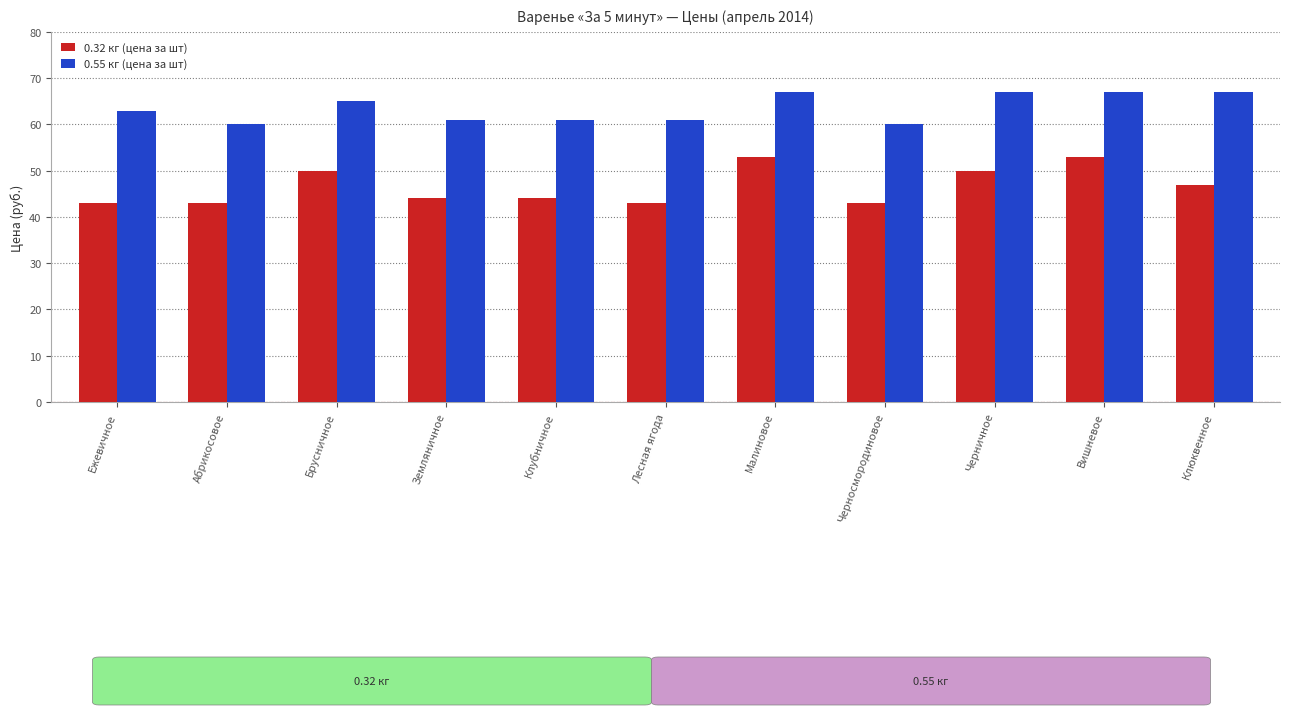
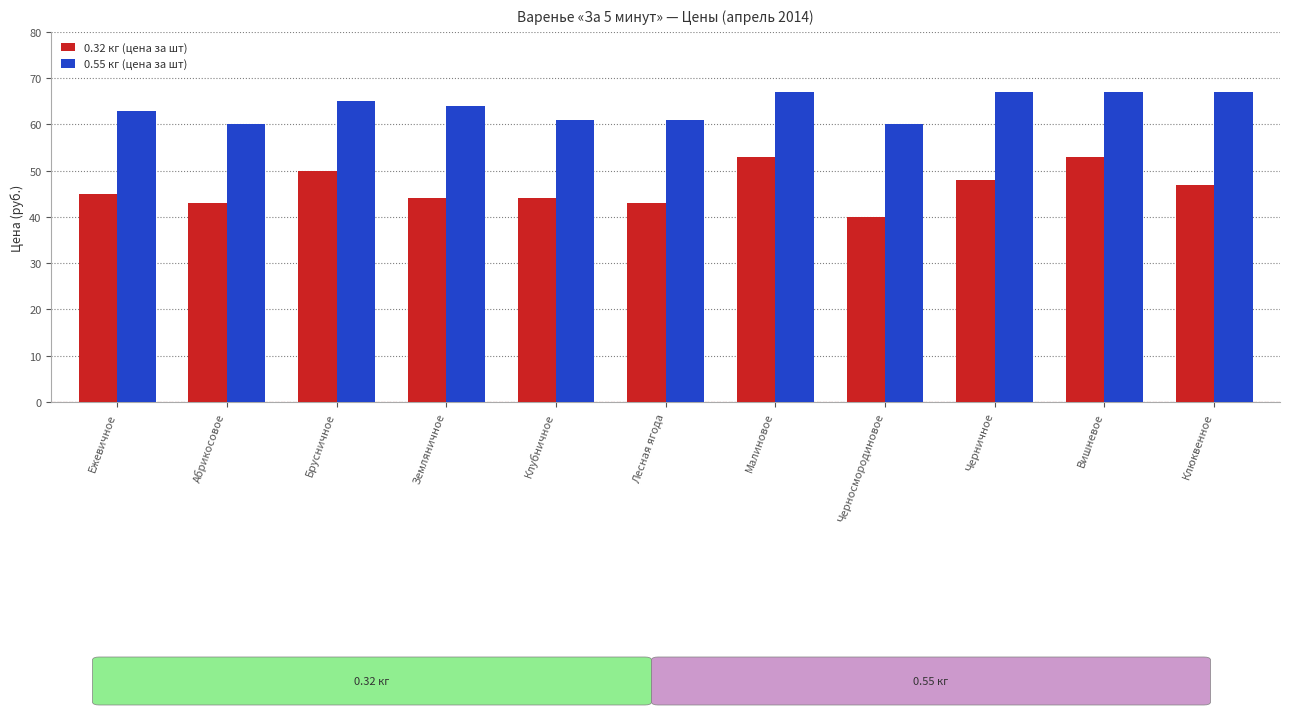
  {
    "0.32 кг (цена за шт)": {
-     "Ежевичное": 43,
+     "Ежевичное": 45,
      "Абрикосовое": 43,
      "Брусничное": 50,
      "Земляничное": 44,
      "Клубничное": 44,
      "Лесная ягода": 43,
      "Малиновое": 53,
-     "Черносмородиновое": 43,
-     "Черничное": 50,
+     "Черносмородиновое": 40,
+     "Черничное": 48,
      "Вишневое": 53,
      "Клюквенное": 47
    },
    "0.55 кг (цена за шт)": {
      "Ежевичное": 63,
      "Абрикосовое": 60,
      "Брусничное": 65,
-     "Земляничное": 61,
+     "Земляничное": 64,
      "Клубничное": 61,
      "Лесная ягода": 61,
      "Малиновое": 67,
      "Черносмородиновое": 60,
      "Черничное": 67,
      "Вишневое": 67,
      "Клюквенное": 67
    }
  }
